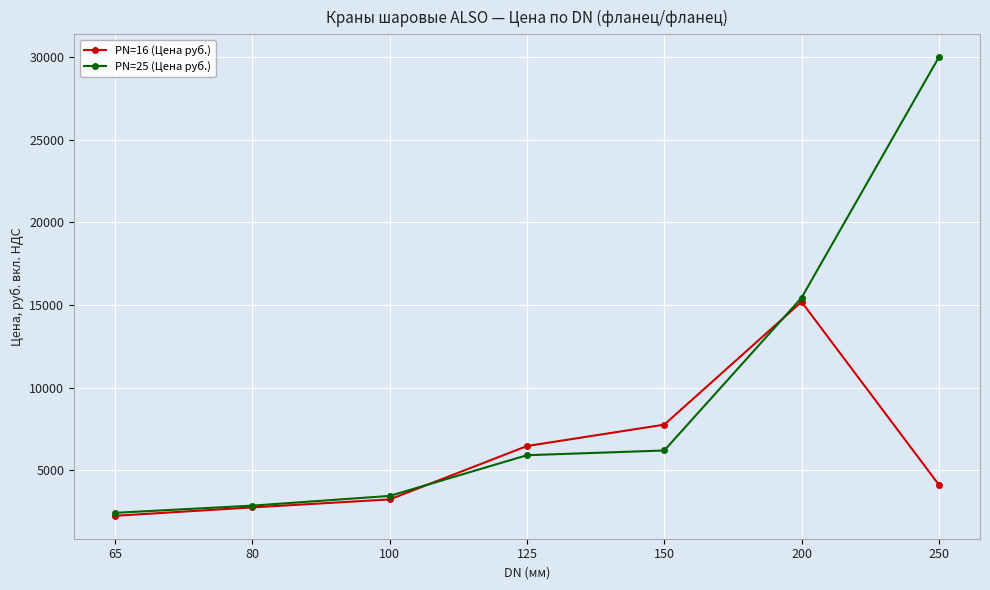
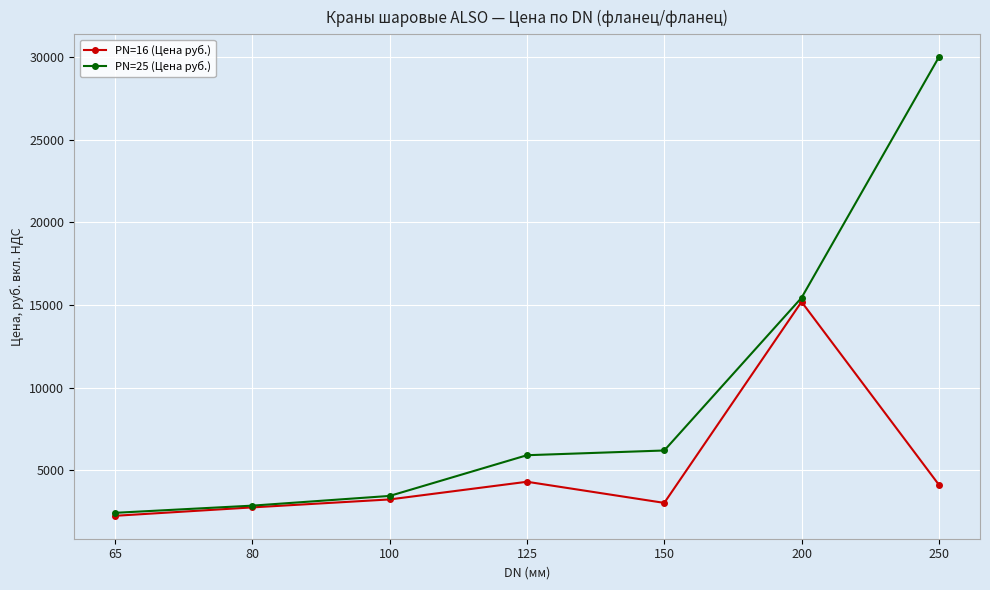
  {
    "PN=16 (Цена руб.)": {
      "65": 2200,
      "100": 3200,
-     "125": 6500,
-     "150": 7800,
+     "125": 4300,
+     "150": 3000,
      "200": 15200,
      "250": 4100
    },
    "PN=25 (Цена руб.)": {
      "65": 2400,
      "100": 3400,
      "125": 5900,
      "150": 6200,
      "200": 15400,
      "250": 30000
    }
  }
